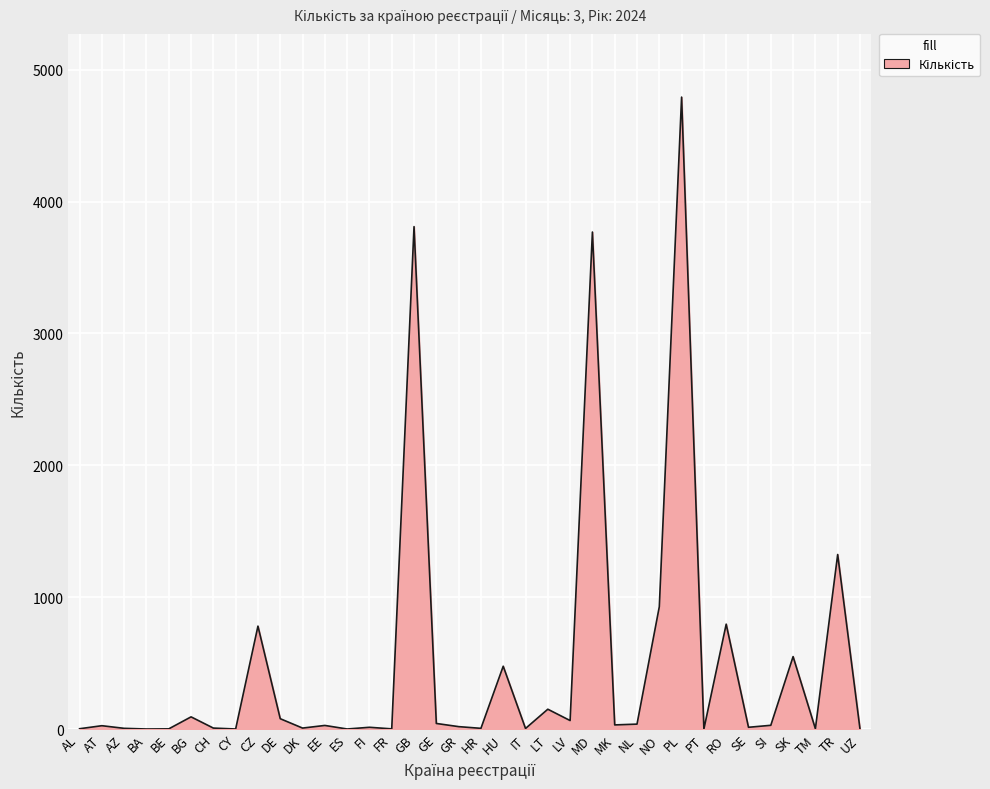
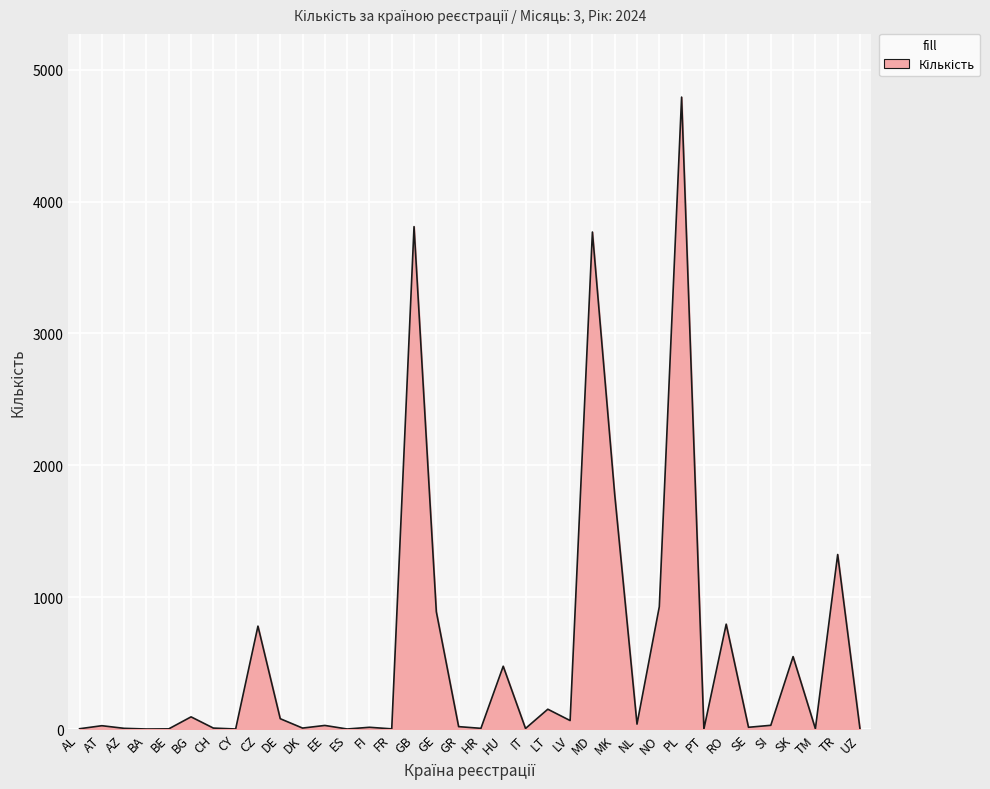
  {
    "AL": 0,
    "AT": 30,
    "AZ": 10,
    "BA": 0,
    "BE": 0,
    "BG": 90,
    "CH": 10,
    "CY": 0,
    "CZ": 780,
    "DE": 80,
    "DK": 10,
    "EE": 30,
    "ES": 0,
    "FI": 10,
    "FR": 0,
    "GB": 3810,
-   "GE": 40,
+   "GE": 890,
    "GR": 20,
    "HR": 10,
    "HU": 480,
    "IT": 10,
    "LT": 150,
    "LV": 70,
    "MD": 3770,
-   "MK": 30,
+   "MK": 1780,
    "NL": 40,
    "NO": 930,
    "PL": 4790,
    "PT": 0,
    "RO": 800,
    "SE": 10,
    "SI": 30,
    "SK": 550,
    "TM": 0,
    "TR": 1320,
    "UZ": 0
  }
